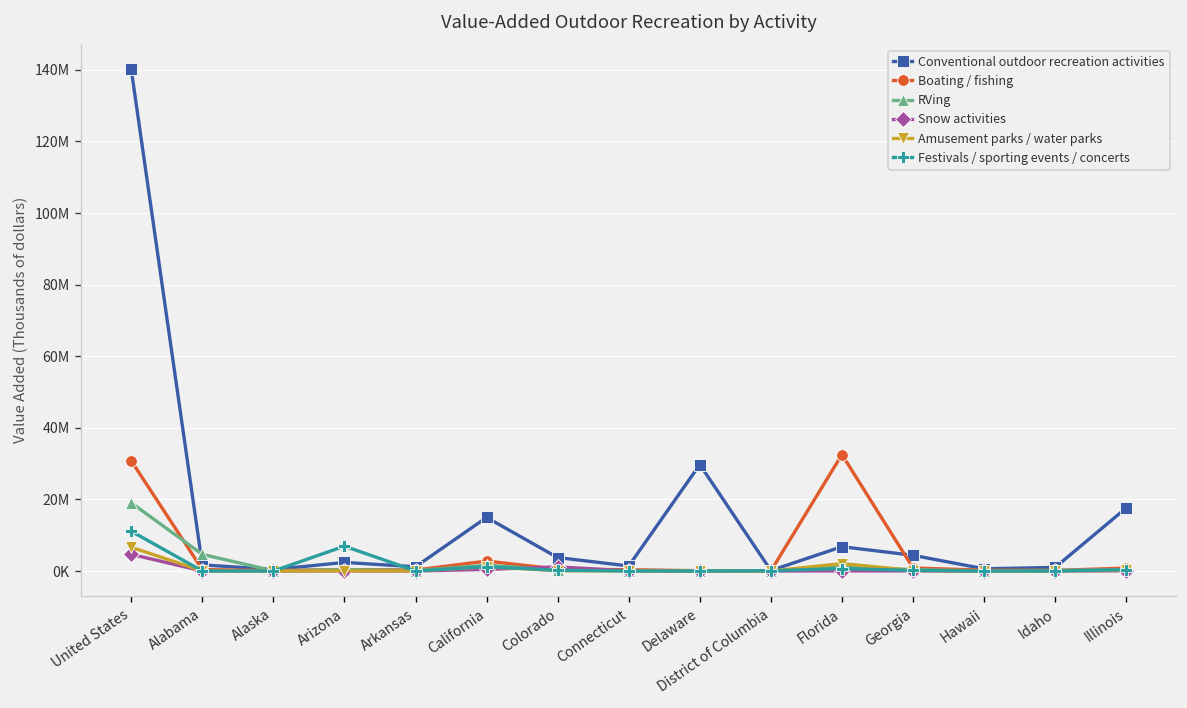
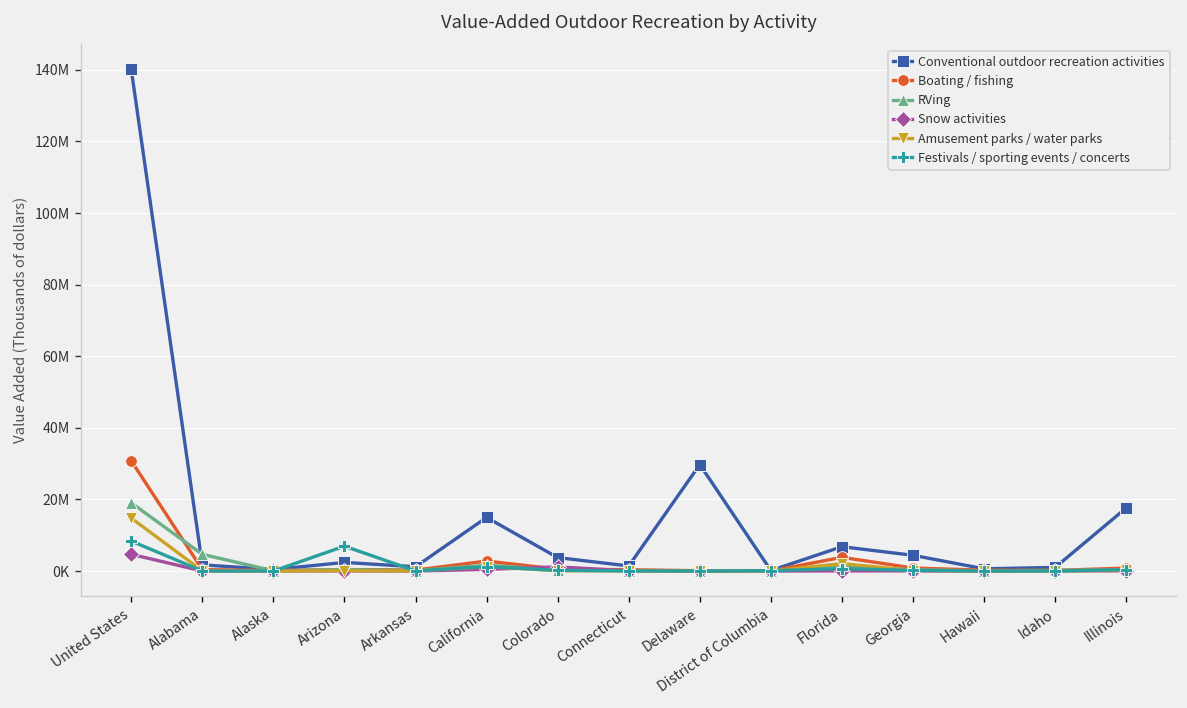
  {
    "Conventional outdoor recreation activities": {
      "United States": 140000000,
      "Alabama": 2000000,
      "Arizona": 2000000,
      "Arkansas": 1000000,
      "California": 15000000,
      "Colorado": 4000000,
      "Connecticut": 1000000,
      "Delaware": 30000000,
      "Florida": 7000000,
      "Georgia": 4000000,
      "Illinois": 18000000
    },
    "Boating / fishing": {
      "United States": 31000000,
      "California": 3000000,
-     "Florida": 33000000
+     "Florida": 4000000
    },
    "RVing": {
      "United States": 19000000,
      "Alabama": 5000000
    },
    "Snow activities": {
      "United States": 5000000
    },
    "Amusement parks / water parks": {
-     "United States": 7000000,
+     "United States": 15000000,
      "Florida": 2000000
    },
    "Festivals / sporting events / concerts": {
-     "United States": 11000000,
+     "United States": 8000000,
      "Arizona": 7000000
    }
  }
